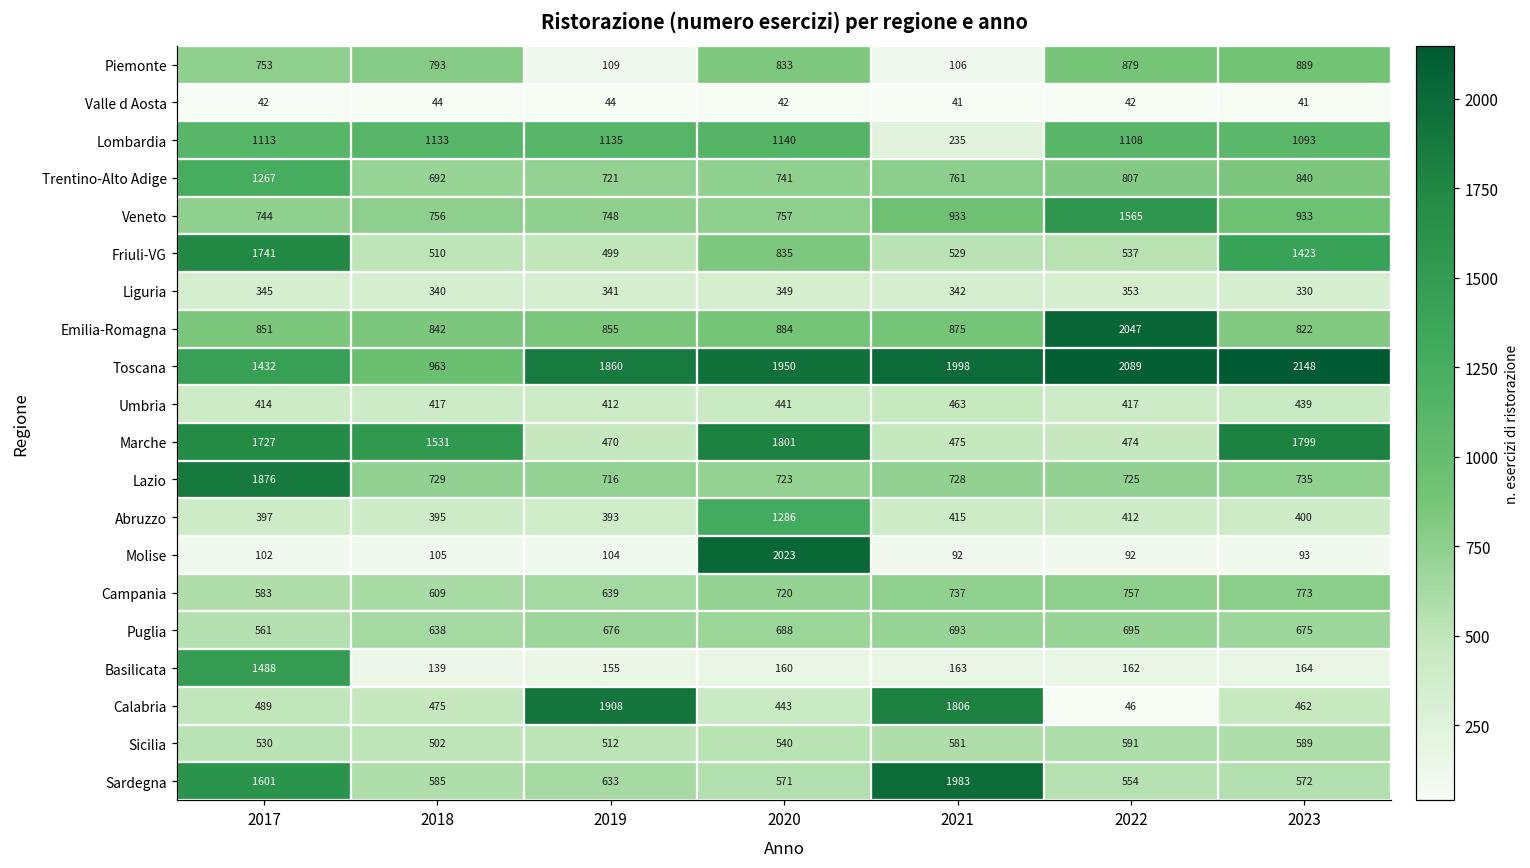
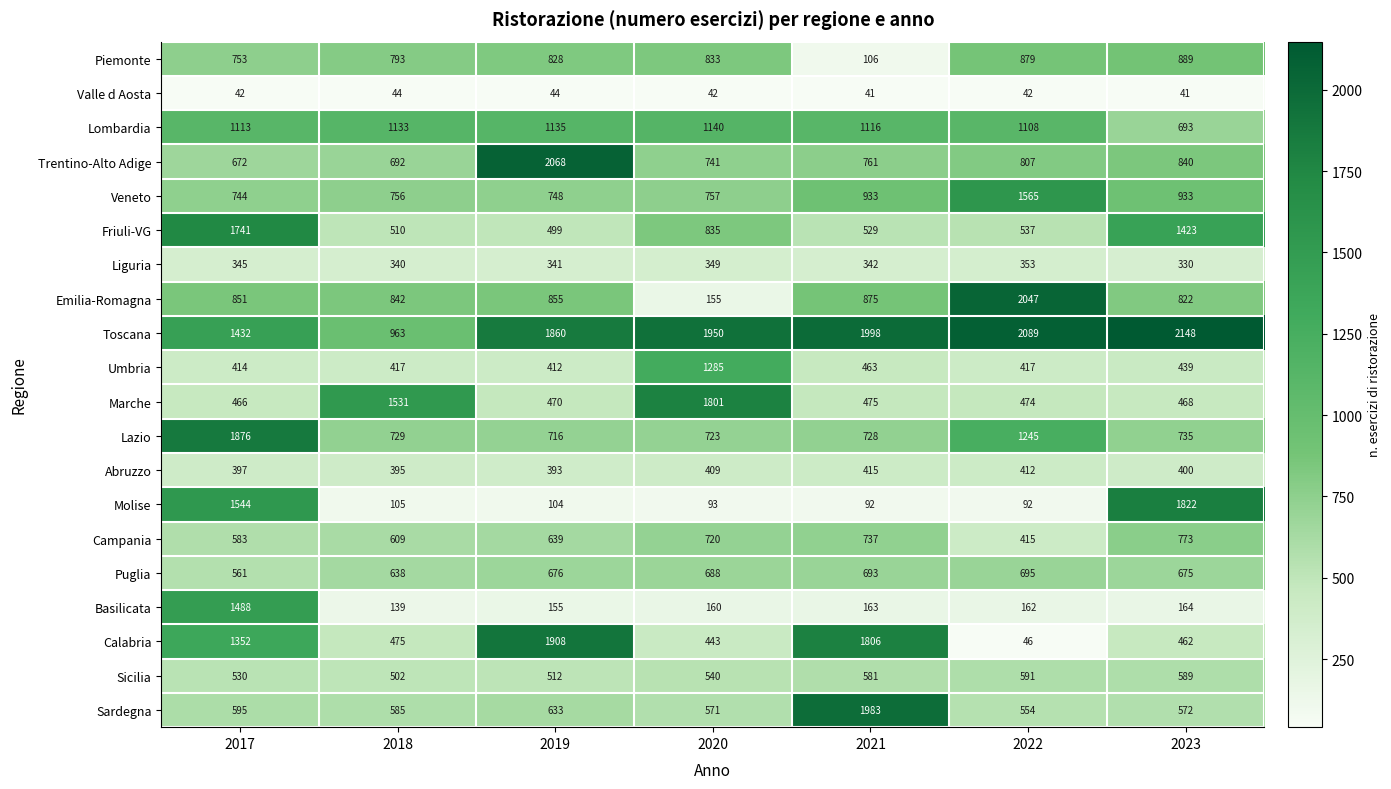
  {
    "Piemonte": {
      "2017": 753,
      "2018": 793,
-     "2019": 109,
+     "2019": 828,
      "2020": 833,
      "2021": 106,
      "2022": 879,
      "2023": 889
    },
    "Valle d Aosta": {
      "2017": 42,
      "2018": 44,
      "2019": 44,
      "2020": 42,
      "2021": 41,
      "2022": 42,
      "2023": 41
    },
    "Lombardia": {
      "2017": 1113,
      "2018": 1133,
      "2019": 1135,
      "2020": 1140,
-     "2021": 235,
+     "2021": 1116,
      "2022": 1108,
-     "2023": 1093
+     "2023": 693
    },
    "Trentino-Alto Adige": {
-     "2017": 1267,
+     "2017": 672,
      "2018": 692,
-     "2019": 721,
+     "2019": 2068,
      "2020": 741,
      "2021": 761,
      "2022": 807,
      "2023": 840
    },
    "Veneto": {
      "2017": 744,
      "2018": 756,
      "2019": 748,
      "2020": 757,
      "2021": 933,
      "2022": 1565,
      "2023": 933
    },
    "Friuli-VG": {
      "2017": 1741,
      "2018": 510,
      "2019": 499,
      "2020": 835,
      "2021": 529,
      "2022": 537,
      "2023": 1423
    },
    "Liguria": {
      "2017": 345,
      "2018": 340,
      "2019": 341,
      "2020": 349,
      "2021": 342,
      "2022": 353,
      "2023": 330
    },
    "Emilia-Romagna": {
      "2017": 851,
      "2018": 842,
      "2019": 855,
-     "2020": 884,
+     "2020": 155,
      "2021": 875,
      "2022": 2047,
      "2023": 822
    },
    "Toscana": {
      "2017": 1432,
      "2018": 963,
      "2019": 1860,
      "2020": 1950,
      "2021": 1998,
      "2022": 2089,
      "2023": 2148
    },
    "Umbria": {
      "2017": 414,
      "2018": 417,
      "2019": 412,
-     "2020": 441,
+     "2020": 1285,
      "2021": 463,
      "2022": 417,
      "2023": 439
    },
    "Marche": {
-     "2017": 1727,
+     "2017": 466,
      "2018": 1531,
      "2019": 470,
      "2020": 1801,
      "2021": 475,
      "2022": 474,
-     "2023": 1799
+     "2023": 468
    },
    "Lazio": {
      "2017": 1876,
      "2018": 729,
      "2019": 716,
      "2020": 723,
      "2021": 728,
-     "2022": 725,
+     "2022": 1245,
      "2023": 735
    },
    "Abruzzo": {
      "2017": 397,
      "2018": 395,
      "2019": 393,
-     "2020": 1286,
+     "2020": 409,
      "2021": 415,
      "2022": 412,
      "2023": 400
    },
    "Molise": {
-     "2017": 102,
+     "2017": 1544,
      "2018": 105,
      "2019": 104,
-     "2020": 2023,
+     "2020": 93,
      "2021": 92,
      "2022": 92,
-     "2023": 93
+     "2023": 1822
    },
    "Campania": {
      "2017": 583,
      "2018": 609,
      "2019": 639,
      "2020": 720,
      "2021": 737,
-     "2022": 757,
+     "2022": 415,
      "2023": 773
    },
    "Puglia": {
      "2017": 561,
      "2018": 638,
      "2019": 676,
      "2020": 688,
      "2021": 693,
      "2022": 695,
      "2023": 675
    },
    "Basilicata": {
      "2017": 1488,
      "2018": 139,
      "2019": 155,
      "2020": 160,
      "2021": 163,
      "2022": 162,
      "2023": 164
    },
    "Calabria": {
-     "2017": 489,
+     "2017": 1352,
      "2018": 475,
      "2019": 1908,
      "2020": 443,
      "2021": 1806,
      "2022": 46,
      "2023": 462
    },
    "Sicilia": {
      "2017": 530,
      "2018": 502,
      "2019": 512,
      "2020": 540,
      "2021": 581,
      "2022": 591,
      "2023": 589
    },
    "Sardegna": {
-     "2017": 1601,
+     "2017": 595,
      "2018": 585,
      "2019": 633,
      "2020": 571,
      "2021": 1983,
      "2022": 554,
      "2023": 572
    }
  }
